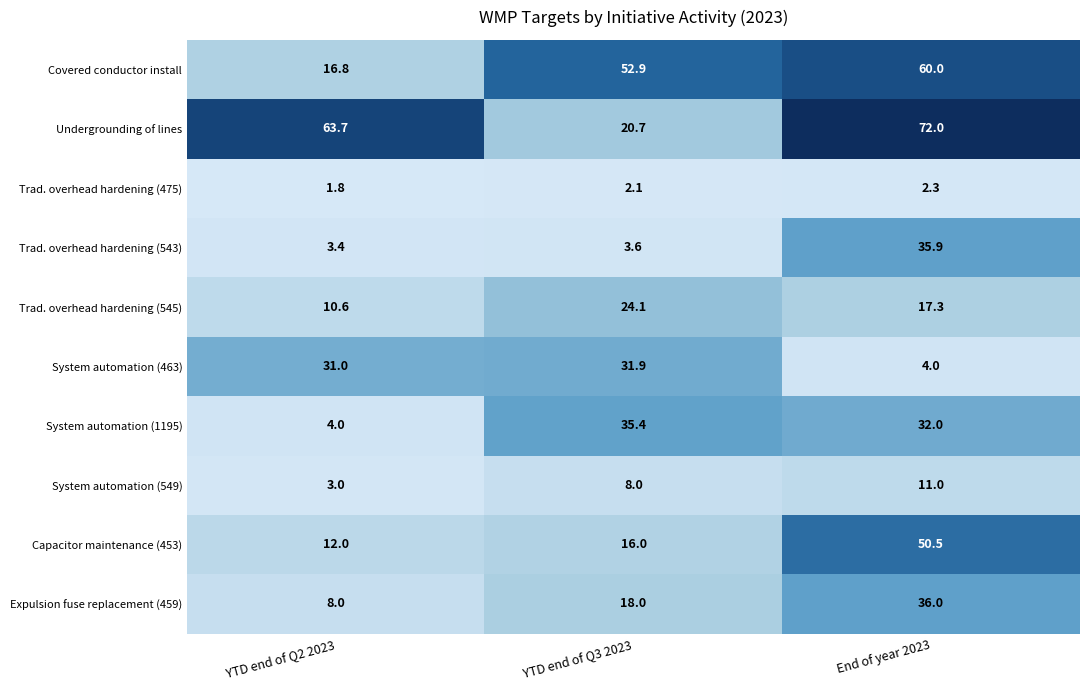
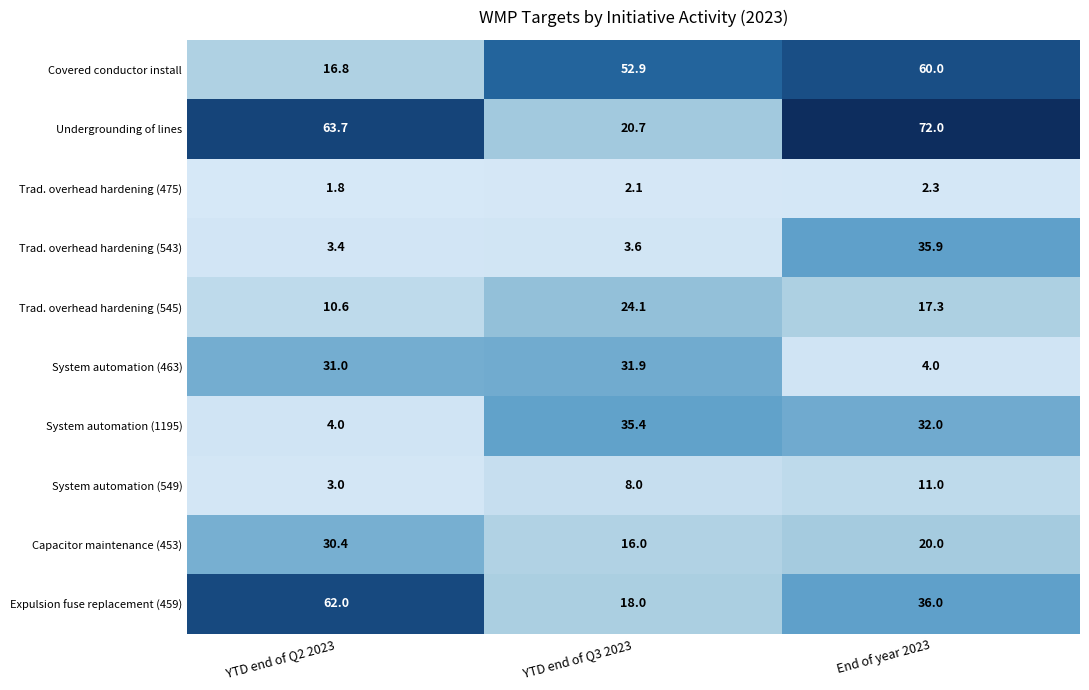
  {
    "Covered conductor install": {
      "YTD end of Q2 2023": 16.8,
      "YTD end of Q3 2023": 52.9,
      "End of year 2023": 60.0
    },
    "Undergrounding of lines": {
      "YTD end of Q2 2023": 63.7,
      "YTD end of Q3 2023": 20.7,
      "End of year 2023": 72.0
    },
    "Trad. overhead hardening (475)": {
      "YTD end of Q2 2023": 1.8,
      "YTD end of Q3 2023": 2.1,
      "End of year 2023": 2.3
    },
    "Trad. overhead hardening (543)": {
      "YTD end of Q2 2023": 3.4,
      "YTD end of Q3 2023": 3.6,
      "End of year 2023": 35.9
    },
    "Trad. overhead hardening (545)": {
      "YTD end of Q2 2023": 10.6,
      "YTD end of Q3 2023": 24.1,
      "End of year 2023": 17.3
    },
    "System automation (463)": {
      "YTD end of Q2 2023": 31.0,
      "YTD end of Q3 2023": 31.9,
      "End of year 2023": 4.0
    },
    "System automation (1195)": {
      "YTD end of Q2 2023": 4.0,
      "YTD end of Q3 2023": 35.4,
      "End of year 2023": 32.0
    },
    "System automation (549)": {
      "YTD end of Q2 2023": 3.0,
      "YTD end of Q3 2023": 8.0,
      "End of year 2023": 11.0
    },
    "Capacitor maintenance (453)": {
-     "YTD end of Q2 2023": 12.0,
+     "YTD end of Q2 2023": 30.4,
      "YTD end of Q3 2023": 16.0,
-     "End of year 2023": 50.5
+     "End of year 2023": 20.0
    },
    "Expulsion fuse replacement (459)": {
-     "YTD end of Q2 2023": 8.0,
+     "YTD end of Q2 2023": 62.0,
      "YTD end of Q3 2023": 18.0,
      "End of year 2023": 36.0
    }
  }
